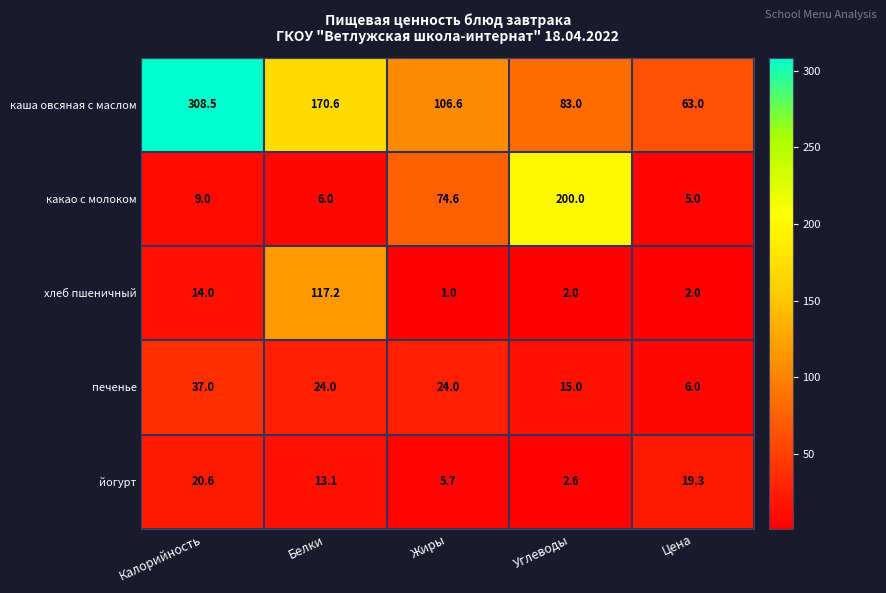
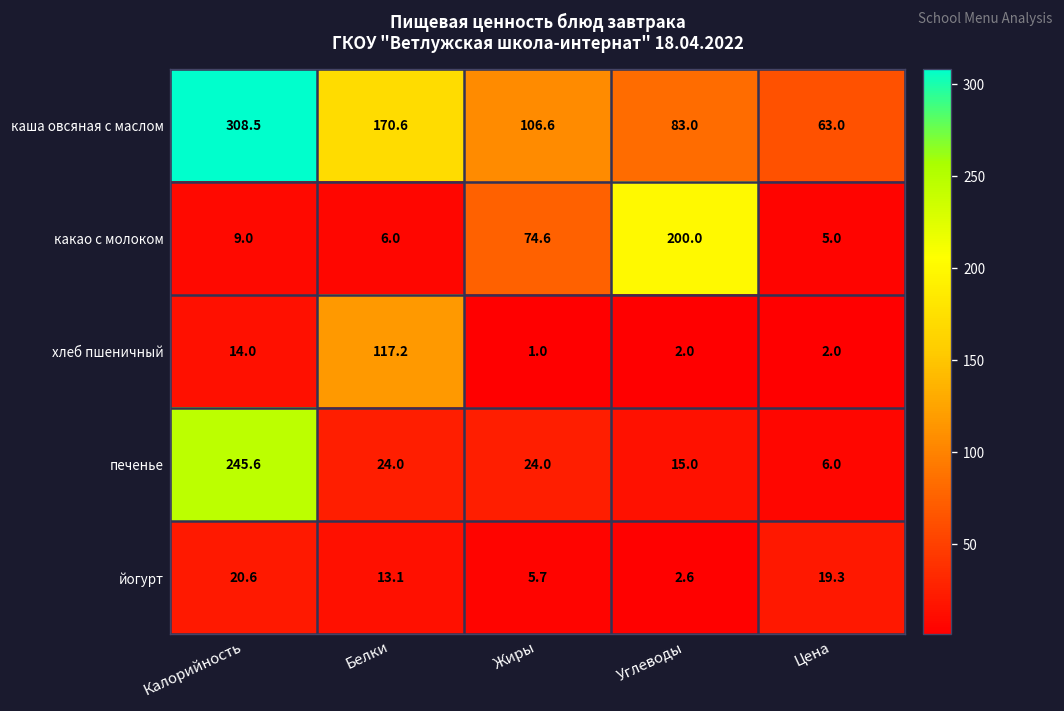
  {
    "каша овсяная с маслом": {
      "Калорийность": 308.5,
      "Белки": 170.6,
      "Жиры": 106.6,
      "Углеводы": 83.0,
      "Цена": 63.0
    },
    "какао с молоком": {
      "Калорийность": 9.0,
      "Белки": 6.0,
      "Жиры": 74.6,
      "Углеводы": 200.0,
      "Цена": 5.0
    },
    "хлеб пшеничный": {
      "Калорийность": 14.0,
      "Белки": 117.2,
      "Жиры": 1.0,
      "Углеводы": 2.0,
      "Цена": 2.0
    },
    "печенье": {
-     "Калорийность": 37.0,
+     "Калорийность": 245.6,
      "Белки": 24.0,
      "Жиры": 24.0,
      "Углеводы": 15.0,
      "Цена": 6.0
    },
    "йогурт": {
      "Калорийность": 20.6,
      "Белки": 13.1,
      "Жиры": 5.7,
      "Углеводы": 2.6,
      "Цена": 19.3
    }
  }
